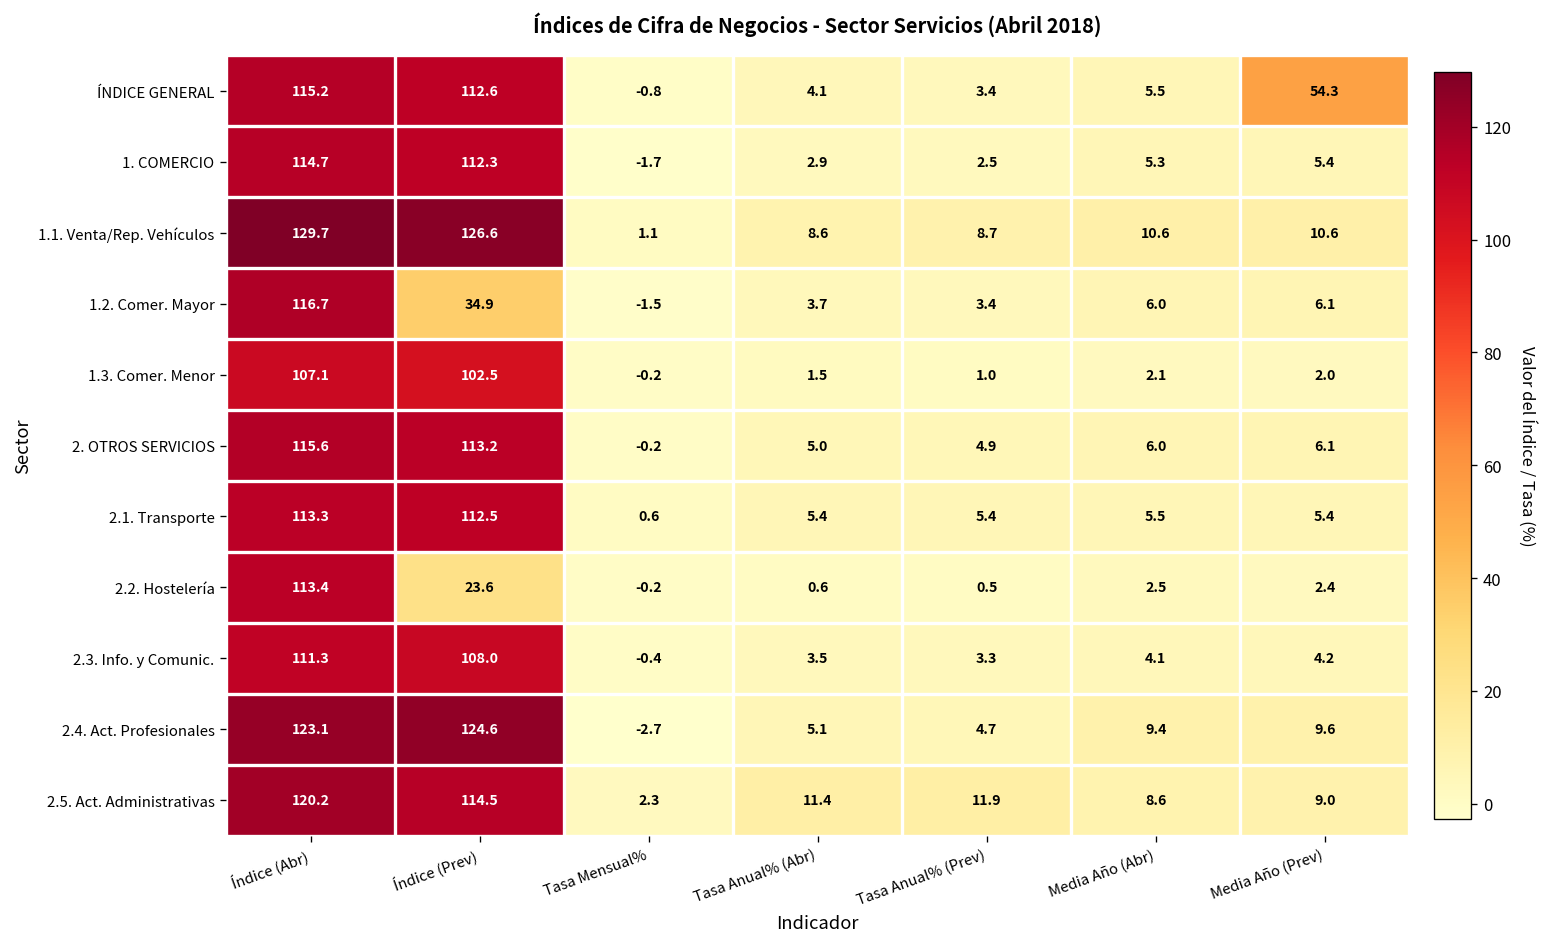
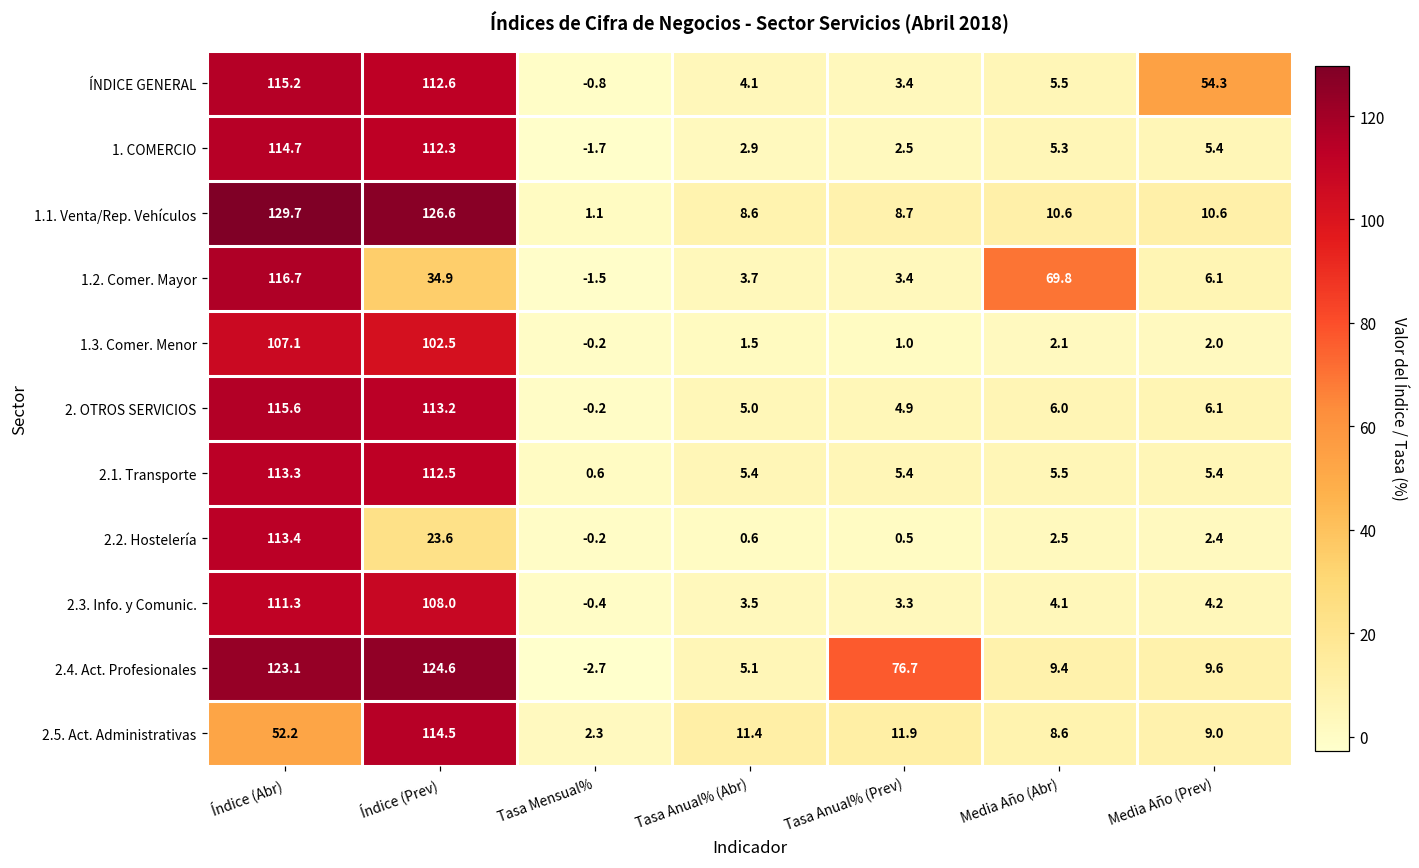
  {
    "ÍNDICE GENERAL": {
      "Índice (Abr)": 115.2,
      "Índice (Prev)": 112.6,
      "Tasa Mensual%": -0.8,
      "Tasa Anual% (Abr)": 4.1,
      "Tasa Anual% (Prev)": 3.4,
      "Media Año (Abr)": 5.5,
      "Media Año (Prev)": 54.3
    },
    "1. COMERCIO": {
      "Índice (Abr)": 114.7,
      "Índice (Prev)": 112.3,
      "Tasa Mensual%": -1.7,
      "Tasa Anual% (Abr)": 2.9,
      "Tasa Anual% (Prev)": 2.5,
      "Media Año (Abr)": 5.3,
      "Media Año (Prev)": 5.4
    },
    "1.1. Venta/Rep. Vehículos": {
      "Índice (Abr)": 129.7,
      "Índice (Prev)": 126.6,
      "Tasa Mensual%": 1.1,
      "Tasa Anual% (Abr)": 8.6,
      "Tasa Anual% (Prev)": 8.7,
      "Media Año (Abr)": 10.6,
      "Media Año (Prev)": 10.6
    },
    "1.2. Comer. Mayor": {
      "Índice (Abr)": 116.7,
      "Índice (Prev)": 34.9,
      "Tasa Mensual%": -1.5,
      "Tasa Anual% (Abr)": 3.7,
      "Tasa Anual% (Prev)": 3.4,
-     "Media Año (Abr)": 6.0,
+     "Media Año (Abr)": 69.8,
      "Media Año (Prev)": 6.1
    },
    "1.3. Comer. Menor": {
      "Índice (Abr)": 107.1,
      "Índice (Prev)": 102.5,
      "Tasa Mensual%": -0.2,
      "Tasa Anual% (Abr)": 1.5,
      "Tasa Anual% (Prev)": 1.0,
      "Media Año (Abr)": 2.1,
      "Media Año (Prev)": 2.0
    },
    "2. OTROS SERVICIOS": {
      "Índice (Abr)": 115.6,
      "Índice (Prev)": 113.2,
      "Tasa Mensual%": -0.2,
      "Tasa Anual% (Abr)": 5.0,
      "Tasa Anual% (Prev)": 4.9,
      "Media Año (Abr)": 6.0,
      "Media Año (Prev)": 6.1
    },
    "2.1. Transporte": {
      "Índice (Abr)": 113.3,
      "Índice (Prev)": 112.5,
      "Tasa Mensual%": 0.6,
      "Tasa Anual% (Abr)": 5.4,
      "Tasa Anual% (Prev)": 5.4,
      "Media Año (Abr)": 5.5,
      "Media Año (Prev)": 5.4
    },
    "2.2. Hostelería": {
      "Índice (Abr)": 113.4,
      "Índice (Prev)": 23.6,
      "Tasa Mensual%": -0.2,
      "Tasa Anual% (Abr)": 0.6,
      "Tasa Anual% (Prev)": 0.5,
      "Media Año (Abr)": 2.5,
      "Media Año (Prev)": 2.4
    },
    "2.3. Info. y Comunic.": {
      "Índice (Abr)": 111.3,
      "Índice (Prev)": 108.0,
      "Tasa Mensual%": -0.4,
      "Tasa Anual% (Abr)": 3.5,
      "Tasa Anual% (Prev)": 3.3,
      "Media Año (Abr)": 4.1,
      "Media Año (Prev)": 4.2
    },
    "2.4. Act. Profesionales": {
      "Índice (Abr)": 123.1,
      "Índice (Prev)": 124.6,
      "Tasa Mensual%": -2.7,
      "Tasa Anual% (Abr)": 5.1,
-     "Tasa Anual% (Prev)": 4.7,
+     "Tasa Anual% (Prev)": 76.7,
      "Media Año (Abr)": 9.4,
      "Media Año (Prev)": 9.6
    },
    "2.5. Act. Administrativas": {
-     "Índice (Abr)": 120.2,
+     "Índice (Abr)": 52.2,
      "Índice (Prev)": 114.5,
      "Tasa Mensual%": 2.3,
      "Tasa Anual% (Abr)": 11.4,
      "Tasa Anual% (Prev)": 11.9,
      "Media Año (Abr)": 8.6,
      "Media Año (Prev)": 9.0
    }
  }
